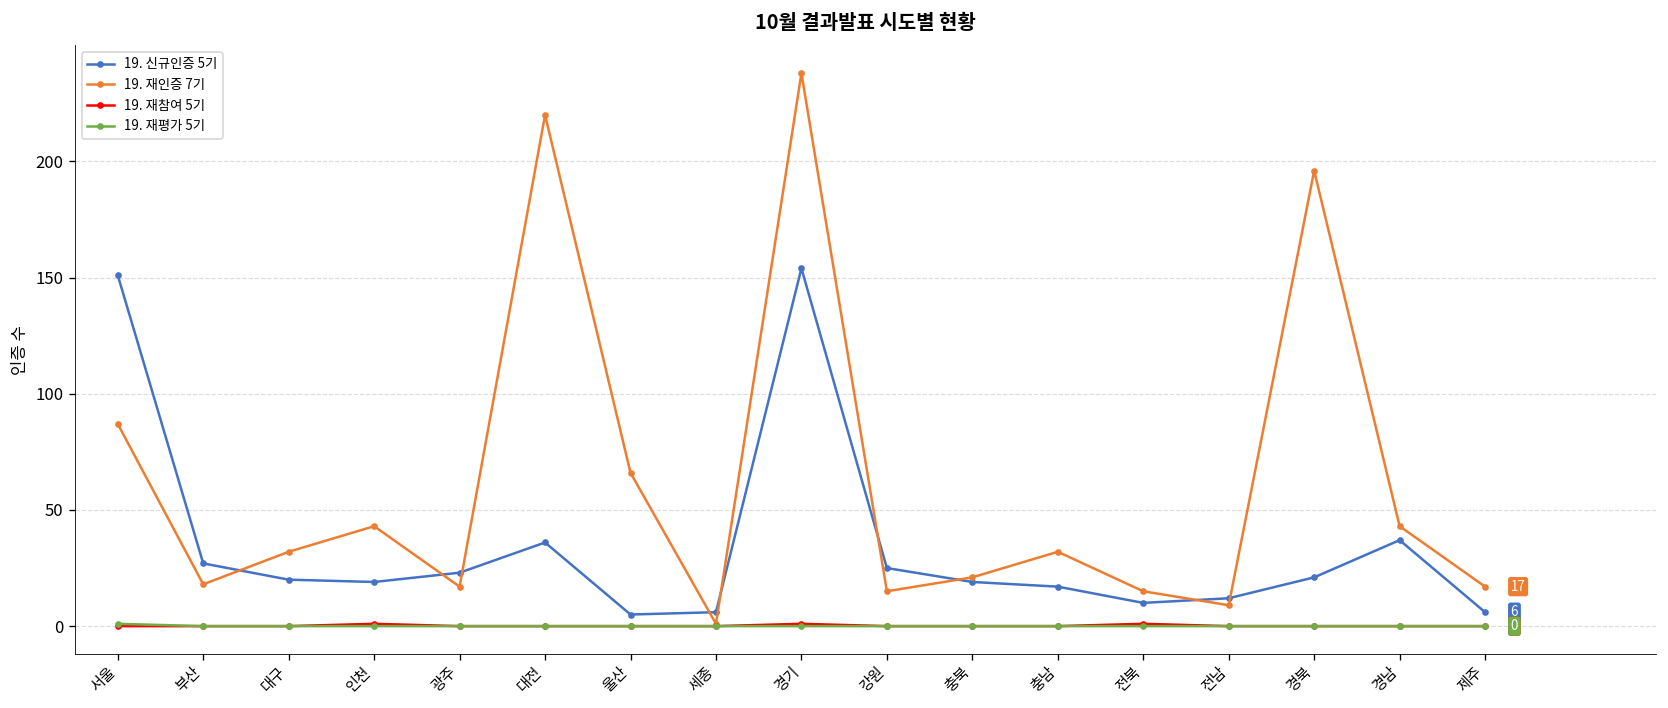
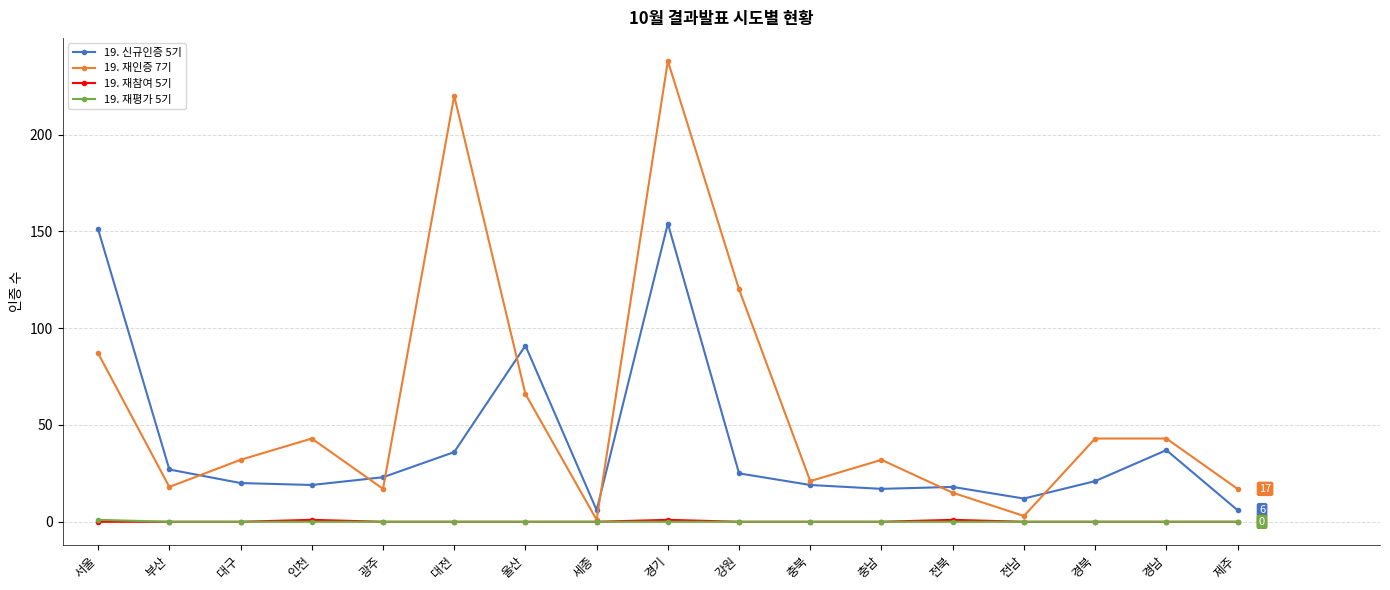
  {
    "19. 신규인증 5기": {
      "서울": 151,
      "부산": 27,
      "대구": 20,
      "인천": 19,
      "광주": 23,
      "대전": 36,
-     "울산": 5,
+     "울산": 91,
      "세종": 6,
      "경기": 154,
      "강원": 25,
      "충북": 19,
      "충남": 17,
-     "전북": 10,
+     "전북": 18,
      "전남": 12,
      "경북": 21,
      "경남": 37
    },
    "19. 재인증 7기": {
      "서울": 87,
      "부산": 18,
      "대구": 32,
      "인천": 43,
      "광주": 17,
      "대전": 220,
      "울산": 66,
      "경기": 238,
-     "강원": 15,
+     "강원": 120,
      "충북": 21,
      "충남": 32,
      "전북": 15,
-     "전남": 9,
-     "경북": 196,
+     "전남": 3,
+     "경북": 43,
      "경남": 43
    }
  }
